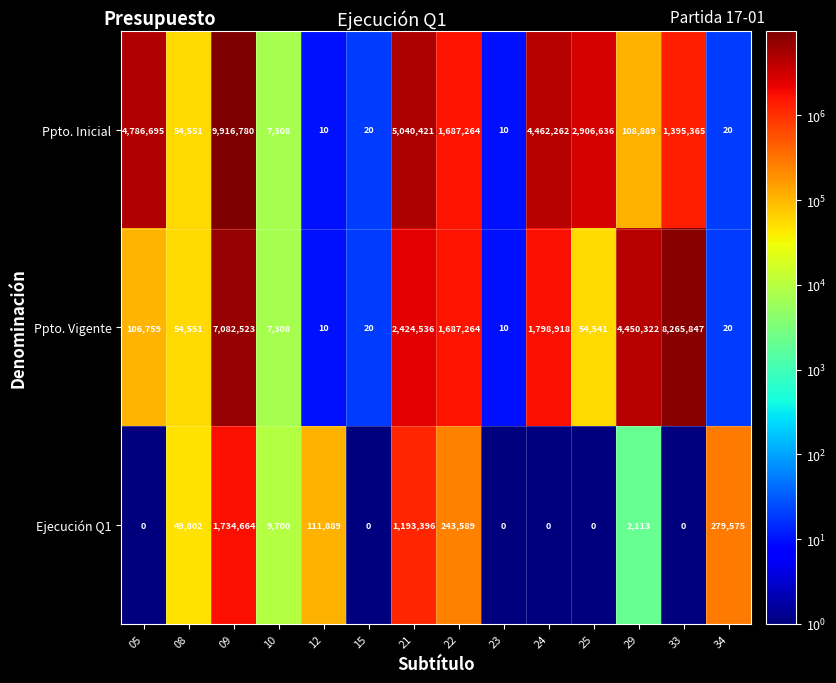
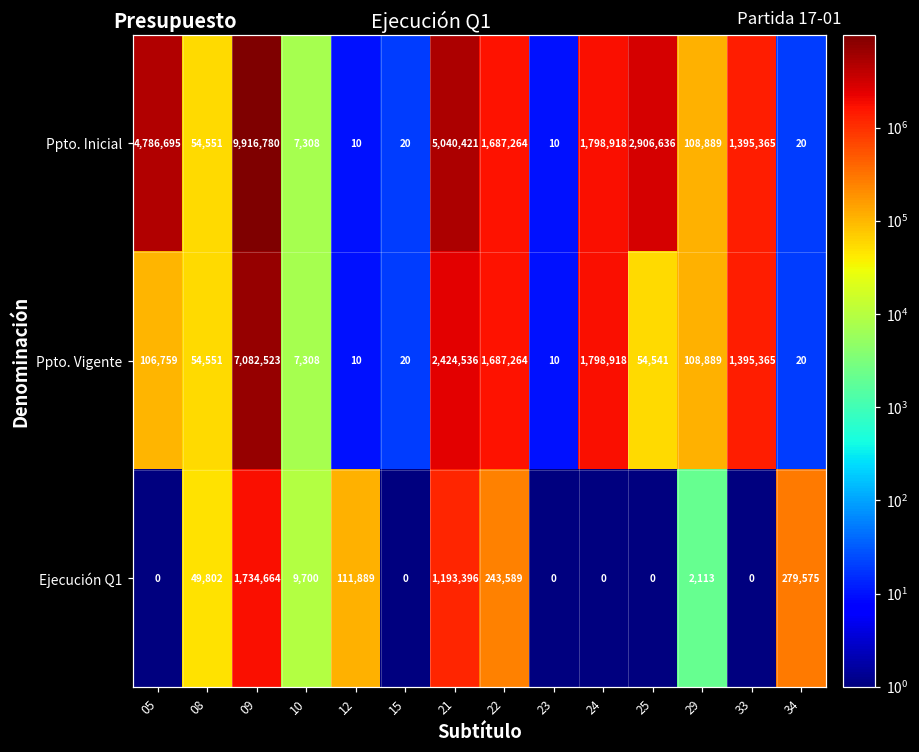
  {
    "Ppto. Inicial": {
      "05": "4,786,695",
      "08": "54,551",
      "09": "9,916,780",
      "10": "7,308",
      "12": "10",
      "15": "20",
      "21": "5,040,421",
      "22": "1,687,264",
      "23": "10",
-     "24": "4,462,262",
+     "24": "1,798,918",
      "25": "2,906,636",
      "29": "108,889",
      "33": "1,395,365",
      "34": "20"
    },
    "Ppto. Vigente": {
      "05": "106,759",
      "08": "54,551",
      "09": "7,082,523",
      "10": "7,308",
      "12": "10",
      "15": "20",
      "21": "2,424,536",
      "22": "1,687,264",
      "23": "10",
      "24": "1,798,918",
      "25": "54,541",
-     "29": "4,450,322",
-     "33": "8,265,847",
+     "29": "108,889",
+     "33": "1,395,365",
      "34": "20"
    },
    "Ejecución Q1": {
      "05": "0",
      "08": "49,802",
      "09": "1,734,664",
      "10": "9,700",
      "12": "111,889",
      "15": "0",
      "21": "1,193,396",
      "22": "243,589",
      "23": "0",
      "24": "0",
      "25": "0",
      "29": "2,113",
      "33": "0",
      "34": "279,575"
    }
  }
